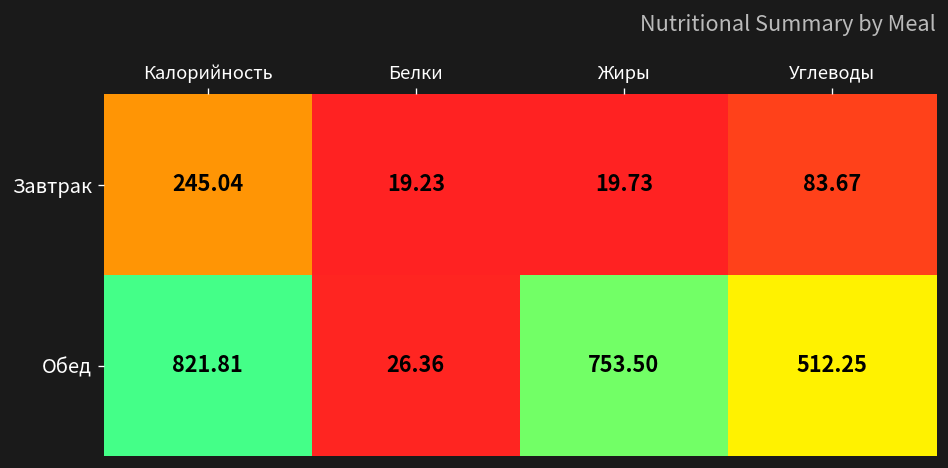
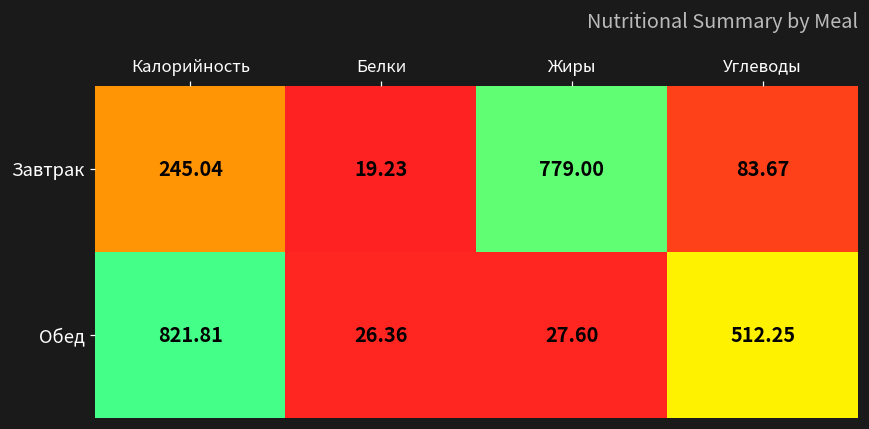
  {
    "Завтрак": {
      "Калорийность": 245.04,
      "Белки": 19.23,
-     "Жиры": 19.73,
+     "Жиры": 779.00,
      "Углеводы": 83.67
    },
    "Обед": {
      "Калорийность": 821.81,
      "Белки": 26.36,
-     "Жиры": 753.50,
+     "Жиры": 27.60,
      "Углеводы": 512.25
    }
  }
